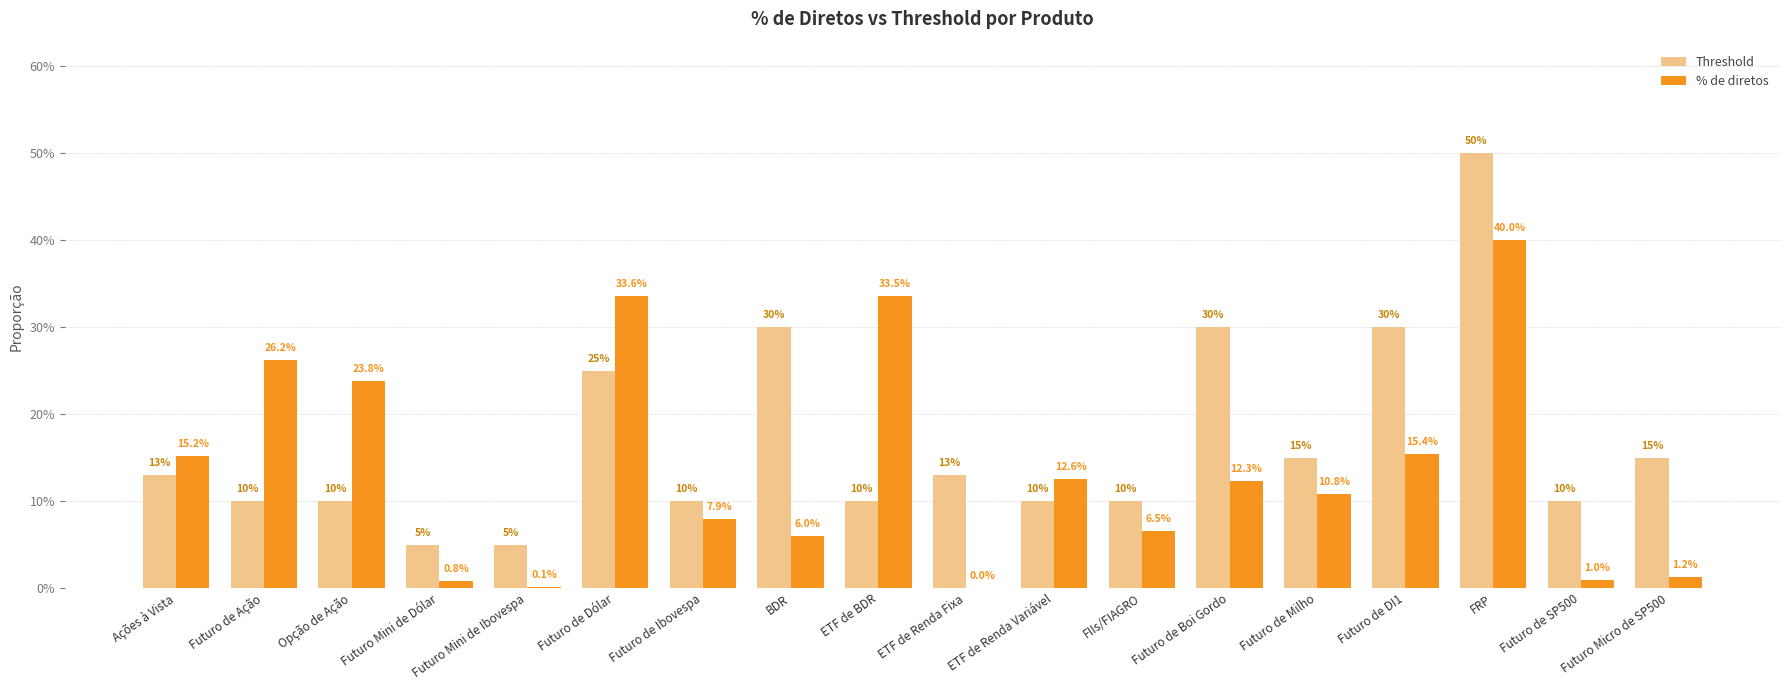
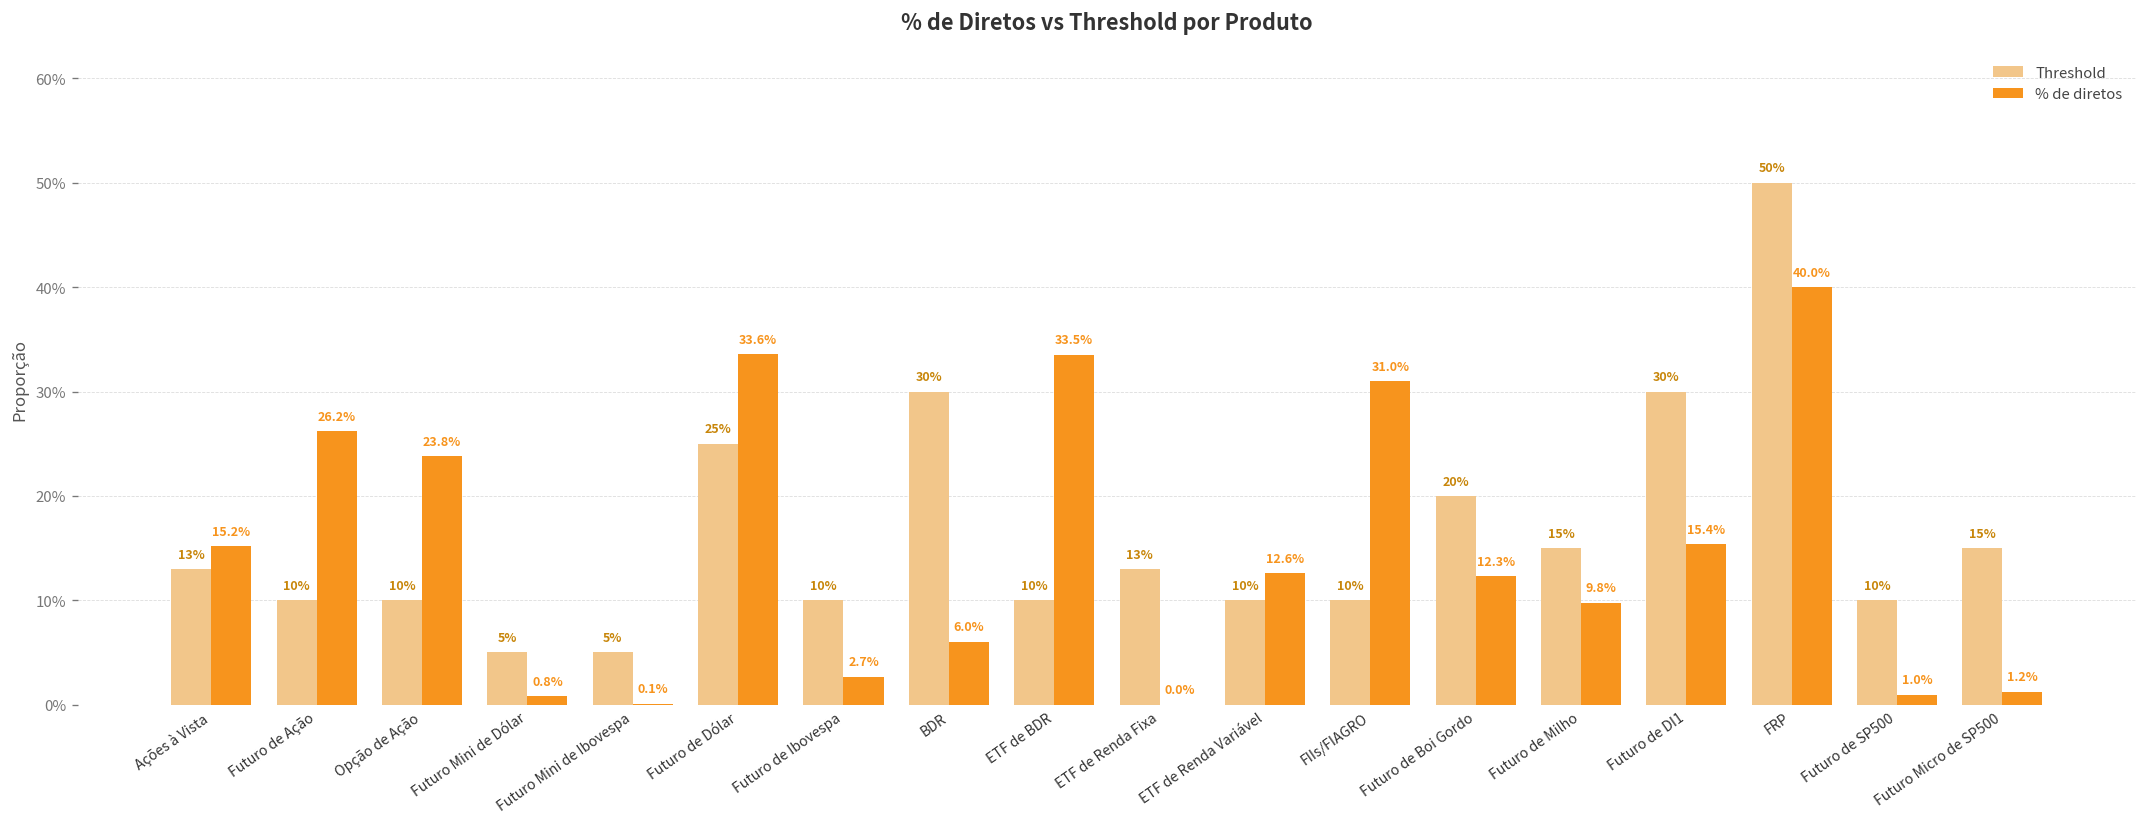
  {
    "Threshold": {
      "Ações à Vista": "13%",
      "Futuro de Ação": "10%",
      "Opção de Ação": "10%",
      "Futuro Mini de Dólar": "5%",
      "Futuro Mini de Ibovespa": "5%",
      "Futuro de Dólar": "25%",
      "Futuro de Ibovespa": "10%",
      "BDR": "30%",
      "ETF de BDR": "10%",
      "ETF de Renda Fixa": "13%",
      "ETF de Renda Variável": "10%",
      "FIIs/FIAGRO": "10%",
-     "Futuro de Boi Gordo": "30%",
+     "Futuro de Boi Gordo": "20%",
      "Futuro de Milho": "15%",
      "Futuro de DI1": "30%",
      "FRP": "50%",
      "Futuro de SP500": "10%",
      "Futuro Micro de SP500": "15%"
    },
    "% de diretos": {
      "Ações à Vista": "15.2%",
      "Futuro de Ação": "26.2%",
      "Opção de Ação": "23.8%",
      "Futuro Mini de Dólar": "0.8%",
      "Futuro Mini de Ibovespa": "0.1%",
      "Futuro de Dólar": "33.6%",
-     "Futuro de Ibovespa": "7.9%",
+     "Futuro de Ibovespa": "2.7%",
      "BDR": "6.0%",
      "ETF de BDR": "33.5%",
      "ETF de Renda Fixa": "0.0%",
      "ETF de Renda Variável": "12.6%",
-     "FIIs/FIAGRO": "6.5%",
+     "FIIs/FIAGRO": "31.0%",
      "Futuro de Boi Gordo": "12.3%",
-     "Futuro de Milho": "10.8%",
+     "Futuro de Milho": "9.8%",
      "Futuro de DI1": "15.4%",
      "FRP": "40.0%",
      "Futuro de SP500": "1.0%",
      "Futuro Micro de SP500": "1.2%"
    }
  }
